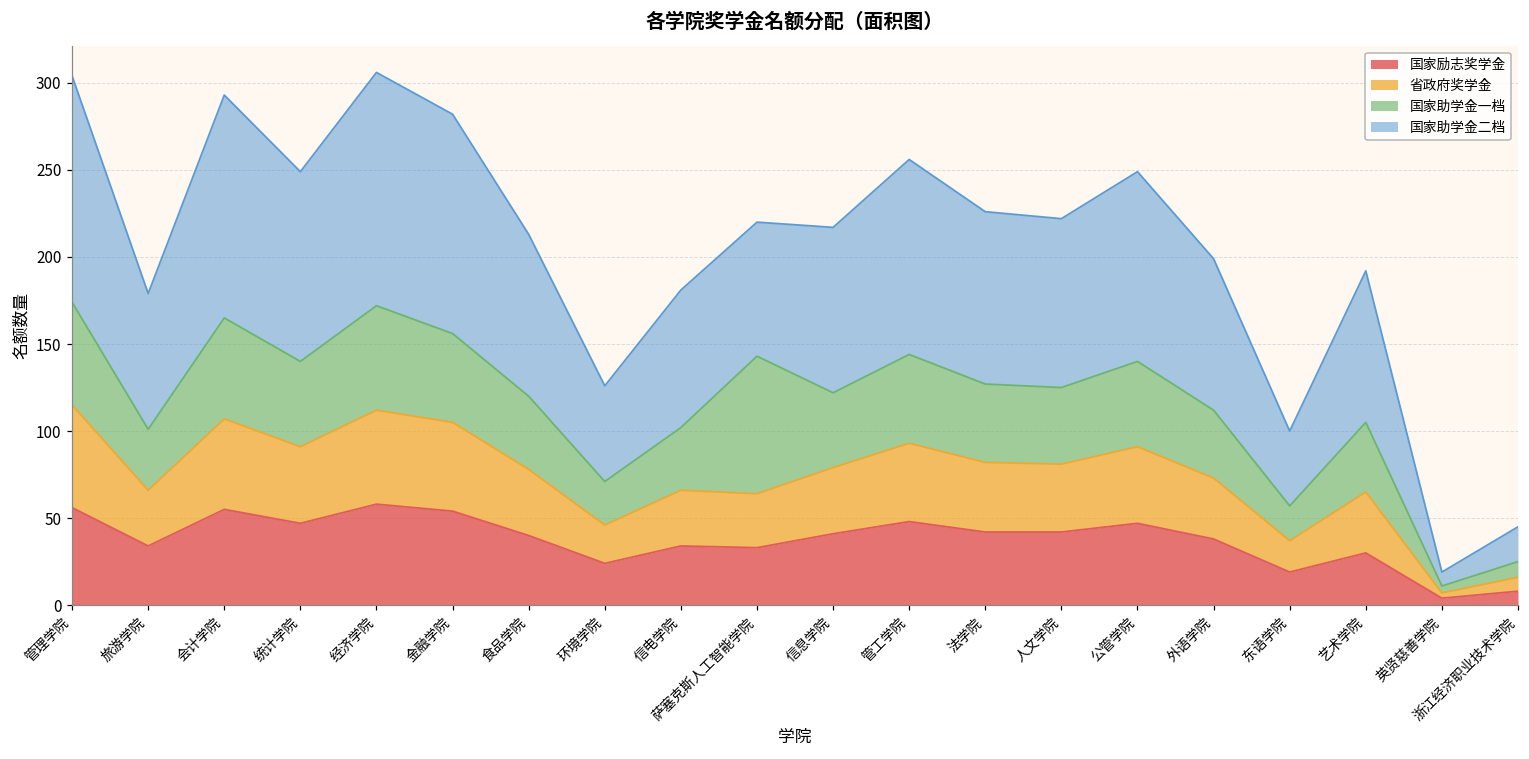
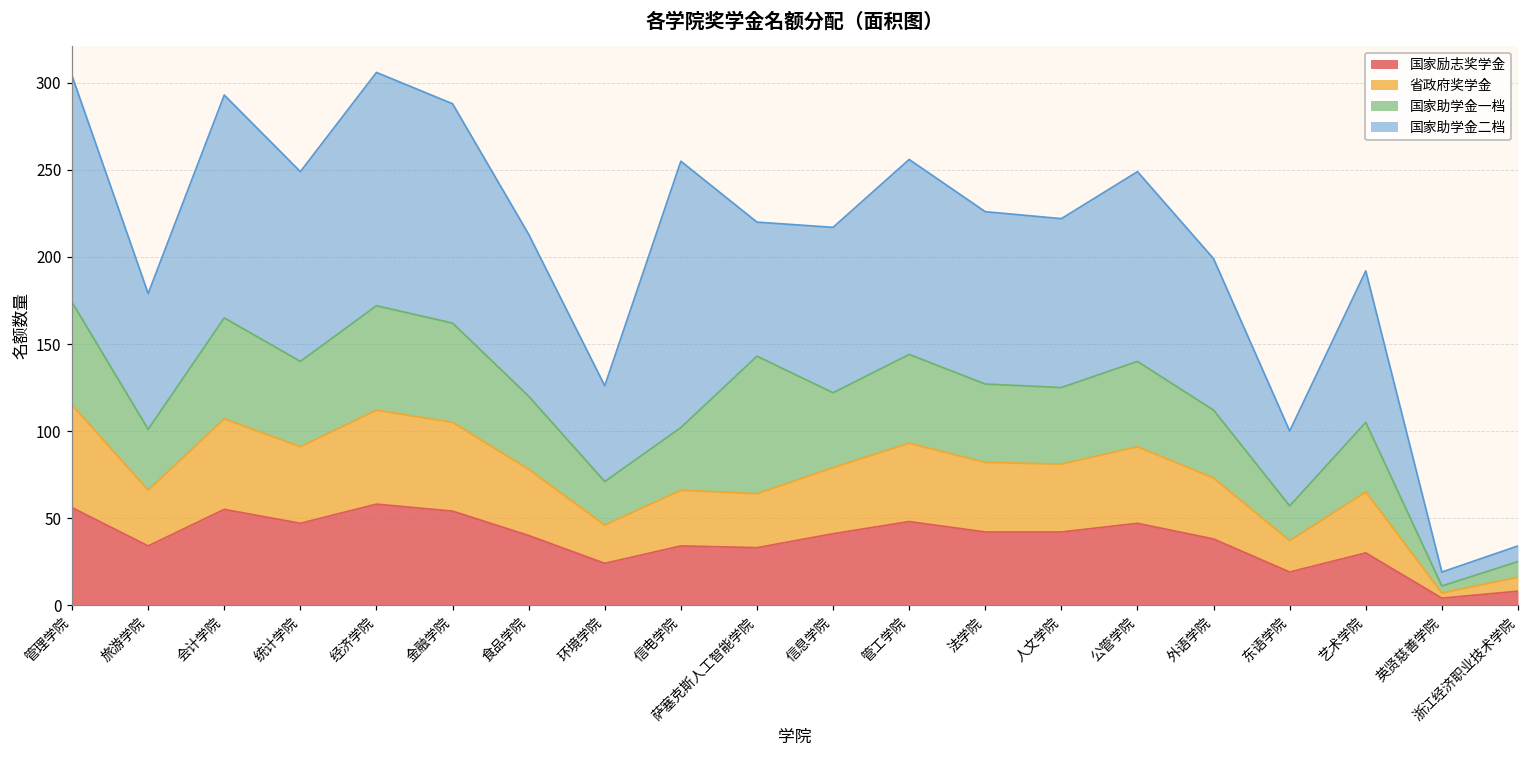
  {
    "国家励志奖学金": {
      "管理学院": 56,
      "旅游学院": 34,
      "会计学院": 55,
      "统计学院": 47,
      "经济学院": 58,
      "金融学院": 54,
      "食品学院": 40,
      "环境学院": 24,
      "信电学院": 34,
      "萨塞克斯人工智能学院": 33,
      "信息学院": 41,
      "管工学院": 48,
      "法学院": 42,
      "人文学院": 42,
      "公管学院": 47,
      "外语学院": 38,
      "东语学院": 19,
      "艺术学院": 30,
      "英贤慈善学院": 4,
      "浙江经济职业技术学院": 8
    },
    "省政府奖学金": {
      "管理学院": 59,
      "旅游学院": 32,
      "会计学院": 52,
      "统计学院": 44,
      "经济学院": 54,
      "金融学院": 51,
      "食品学院": 38,
      "环境学院": 22,
      "信电学院": 32,
      "萨塞克斯人工智能学院": 31,
      "信息学院": 38,
      "管工学院": 45,
      "法学院": 40,
      "人文学院": 39,
      "公管学院": 44,
      "外语学院": 35,
      "东语学院": 18,
      "艺术学院": 35,
      "英贤慈善学院": 3,
      "浙江经济职业技术学院": 8
    },
    "国家助学金一档": {
      "管理学院": 59,
      "旅游学院": 35,
      "会计学院": 58,
      "统计学院": 49,
      "经济学院": 60,
-     "金融学院": 51,
+     "金融学院": 57,
      "食品学院": 42,
      "环境学院": 25,
      "信电学院": 36,
      "萨塞克斯人工智能学院": 79,
      "信息学院": 43,
      "管工学院": 51,
      "法学院": 45,
      "人文学院": 44,
      "公管学院": 49,
      "外语学院": 39,
      "东语学院": 20,
      "艺术学院": 40,
      "英贤慈善学院": 4,
      "浙江经济职业技术学院": 9
    },
    "国家助学金二档": {
      "管理学院": 130,
      "旅游学院": 78,
      "会计学院": 128,
      "统计学院": 109,
      "经济学院": 134,
      "金融学院": 126,
      "食品学院": 93,
      "环境学院": 55,
-     "信电学院": 79,
+     "信电学院": 153,
      "萨塞克斯人工智能学院": 77,
      "信息学院": 95,
      "管工学院": 112,
      "法学院": 99,
      "人文学院": 97,
      "公管学院": 109,
      "外语学院": 87,
      "东语学院": 43,
      "艺术学院": 87,
      "英贤慈善学院": 8,
-     "浙江经济职业技术学院": 20
+     "浙江经济职业技术学院": 9
    }
  }
